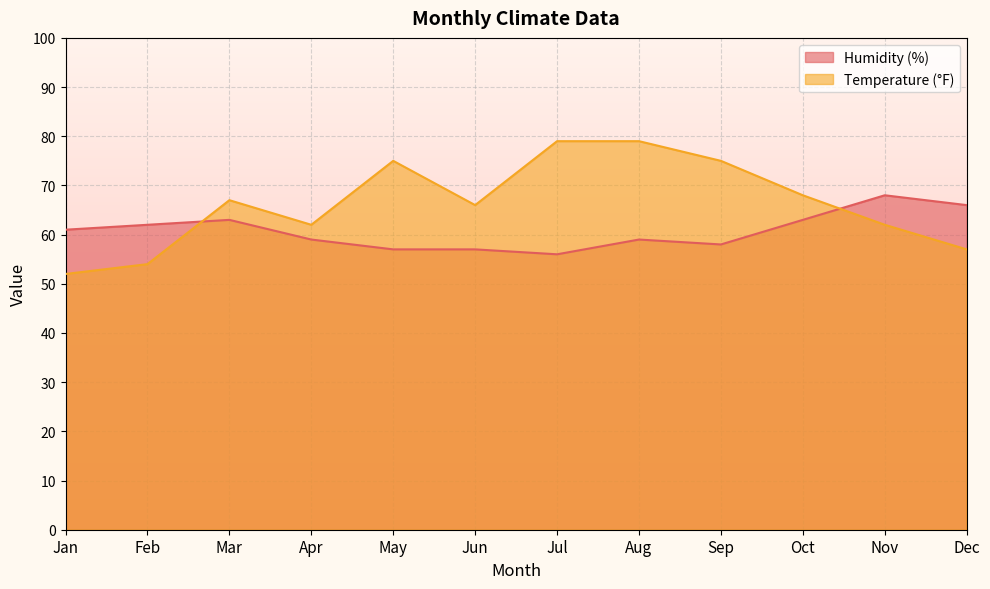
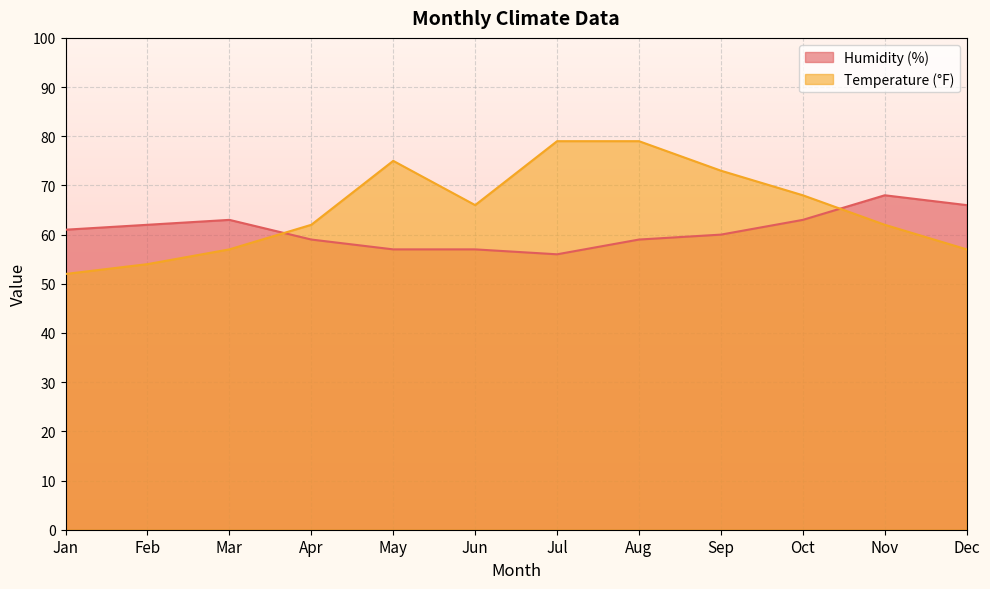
  {
    "Humidity (%)": {
      "Jan": 61,
      "Feb": 62,
      "Mar": 63,
      "Apr": 59,
      "May": 57,
      "Jun": 57,
      "Jul": 56,
      "Aug": 59,
-     "Sep": 58,
+     "Sep": 60,
      "Oct": 63,
      "Nov": 68,
      "Dec": 66
    },
    "Temperature (°F)": {
      "Jan": 52,
      "Feb": 54,
-     "Mar": 67,
+     "Mar": 57,
      "Apr": 62,
      "May": 75,
      "Jun": 66,
      "Jul": 79,
      "Aug": 79,
-     "Sep": 75,
+     "Sep": 73,
      "Oct": 68,
      "Nov": 62,
      "Dec": 57
    }
  }
